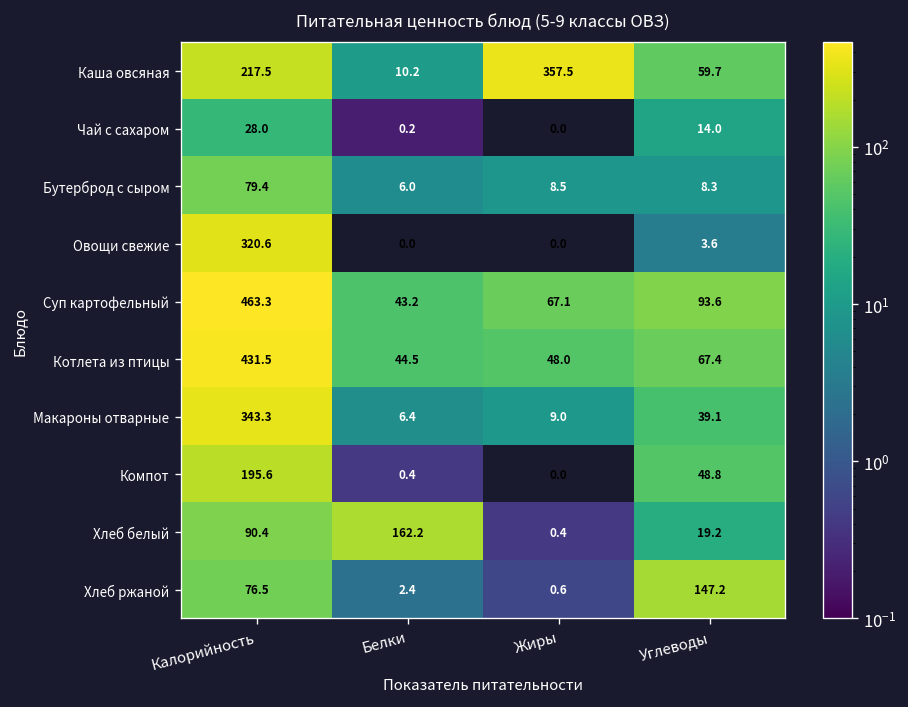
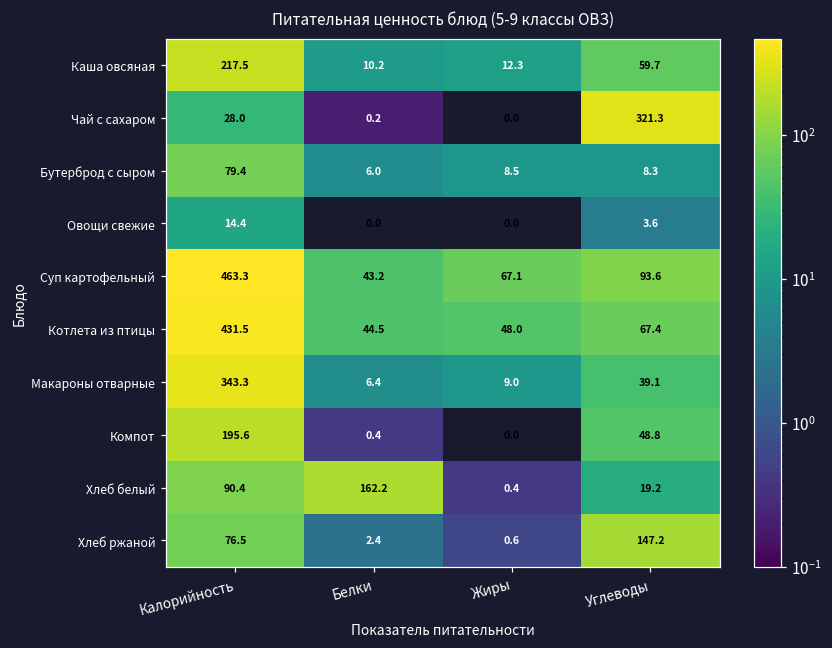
  {
    "Каша овсяная": {
      "Калорийность": 217.5,
      "Белки": 10.2,
-     "Жиры": 357.5,
+     "Жиры": 12.3,
      "Углеводы": 59.7
    },
    "Чай с сахаром": {
      "Калорийность": 28.0,
      "Белки": 0.2,
-     "Углеводы": 14.0
+     "Углеводы": 321.3
    },
    "Бутерброд с сыром": {
      "Калорийность": 79.4,
      "Белки": 6.0,
      "Жиры": 8.5,
      "Углеводы": 8.3
    },
    "Овощи свежие": {
-     "Калорийность": 320.6,
+     "Калорийность": 14.4,
      "Углеводы": 3.6
    },
    "Суп картофельный": {
      "Калорийность": 463.3,
      "Белки": 43.2,
      "Жиры": 67.1,
      "Углеводы": 93.6
    },
    "Котлета из птицы": {
      "Калорийность": 431.5,
      "Белки": 44.5,
      "Жиры": 48.0,
      "Углеводы": 67.4
    },
    "Макароны отварные": {
      "Калорийность": 343.3,
      "Белки": 6.4,
      "Жиры": 9.0,
      "Углеводы": 39.1
    },
    "Компот": {
      "Калорийность": 195.6,
      "Белки": 0.4,
      "Углеводы": 48.8
    },
    "Хлеб белый": {
      "Калорийность": 90.4,
      "Белки": 162.2,
      "Жиры": 0.4,
      "Углеводы": 19.2
    },
    "Хлеб ржаной": {
      "Калорийность": 76.5,
      "Белки": 2.4,
      "Жиры": 0.6,
      "Углеводы": 147.2
    }
  }
